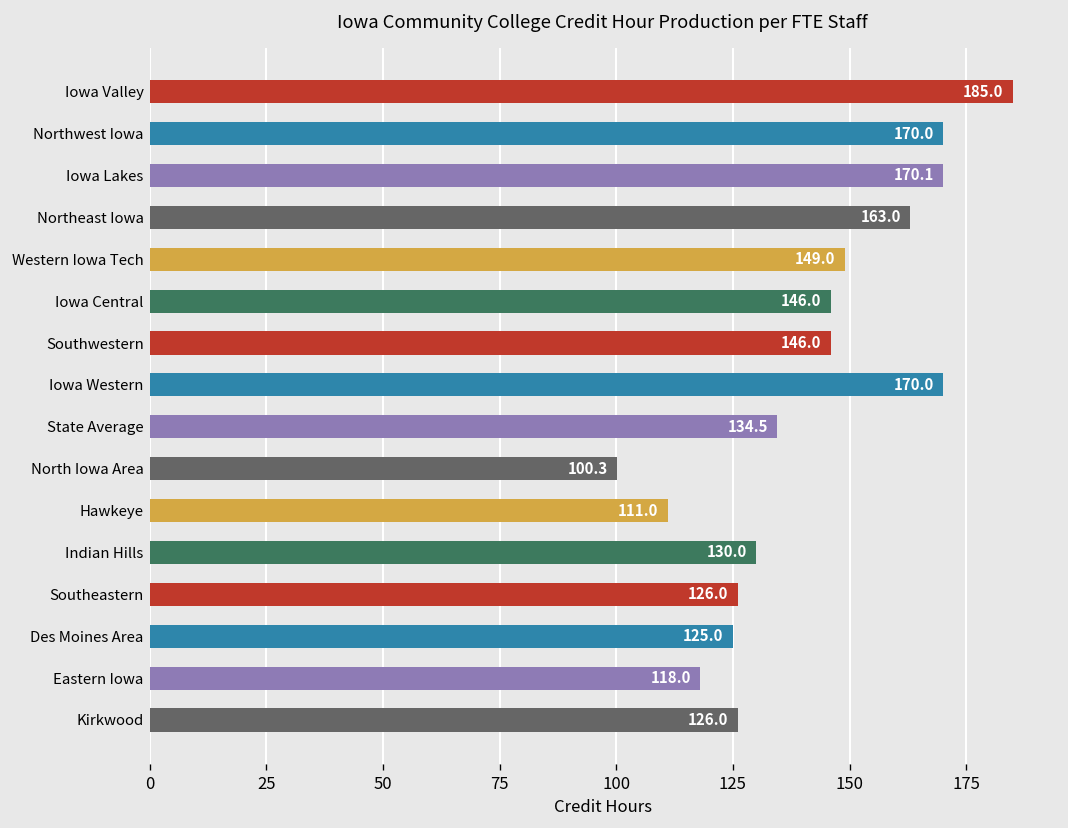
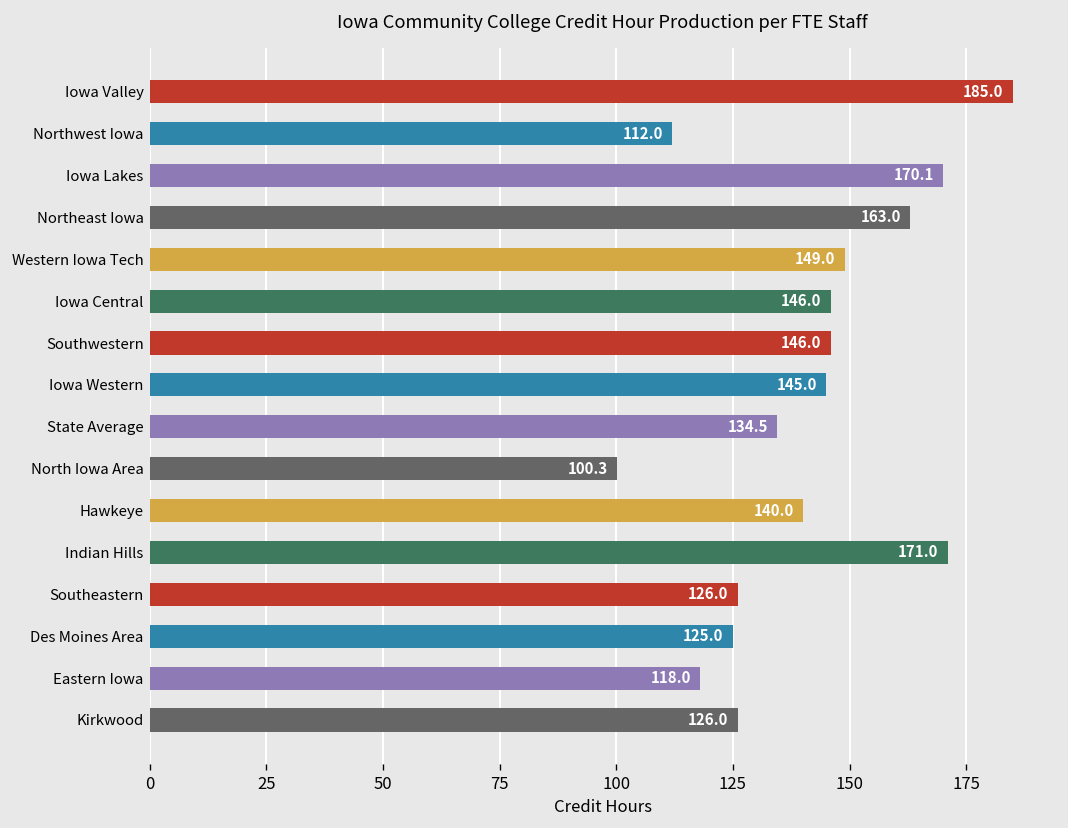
  {
    "Iowa Valley": 185.0,
-   "Northwest Iowa": 170.0,
+   "Northwest Iowa": 112.0,
    "Iowa Lakes": 170.1,
    "Northeast Iowa": 163.0,
    "Western Iowa Tech": 149.0,
    "Iowa Central": 146.0,
    "Southwestern": 146.0,
-   "Iowa Western": 170.0,
+   "Iowa Western": 145.0,
    "State Average": 134.5,
    "North Iowa Area": 100.3,
-   "Hawkeye": 111.0,
-   "Indian Hills": 130.0,
+   "Hawkeye": 140.0,
+   "Indian Hills": 171.0,
    "Southeastern": 126.0,
    "Des Moines Area": 125.0,
    "Eastern Iowa": 118.0,
    "Kirkwood": 126.0
  }
